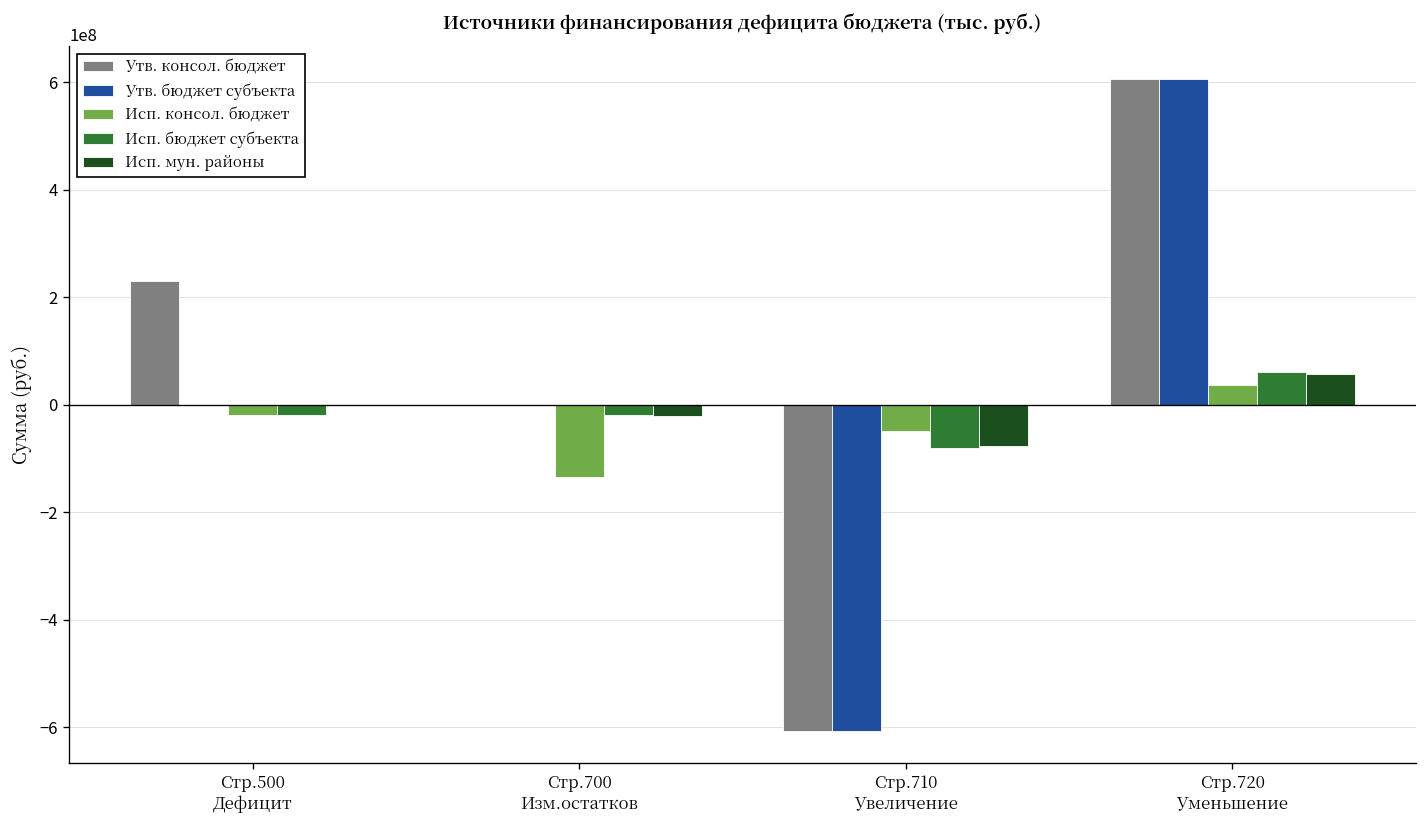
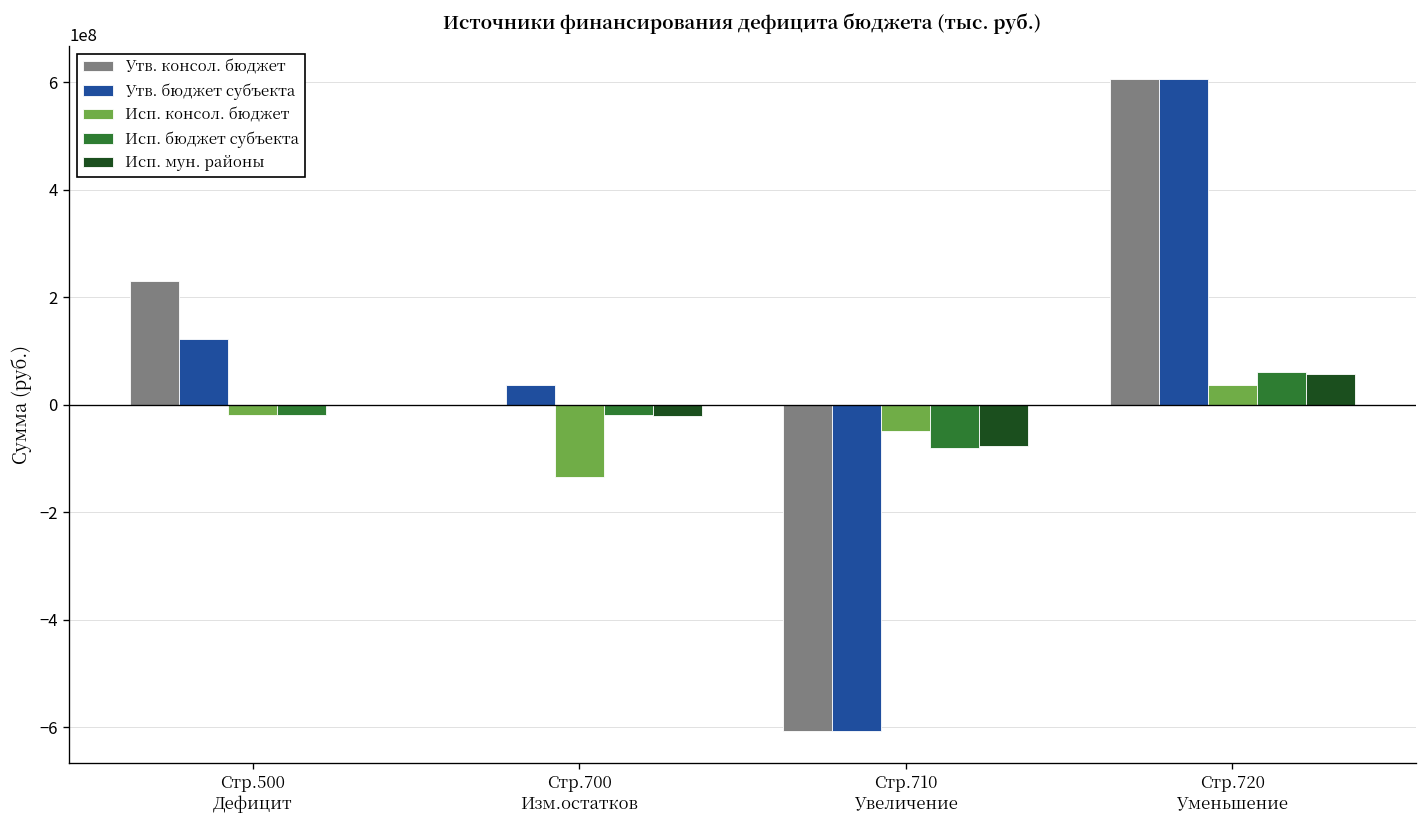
  {
    "Утв. консол. бюджет": {
      "Стр.500 Дефицит": 230000000,
      "Стр.710 Увеличение": -610000000,
      "Стр.720 Уменьшение": 610000000
    },
    "Утв. бюджет субъекта": {
-     "Стр.500 Дефицит": 0,
-     "Стр.700 Изм.остатков": 0,
+     "Стр.500 Дефицит": 120000000,
+     "Стр.700 Изм.остатков": 40000000,
      "Стр.710 Увеличение": -610000000,
      "Стр.720 Уменьшение": 610000000
    },
    "Исп. консол. бюджет": {
      "Стр.500 Дефицит": -20000000,
      "Стр.700 Изм.остатков": -130000000,
      "Стр.710 Увеличение": -50000000,
      "Стр.720 Уменьшение": 40000000
    }
  }
